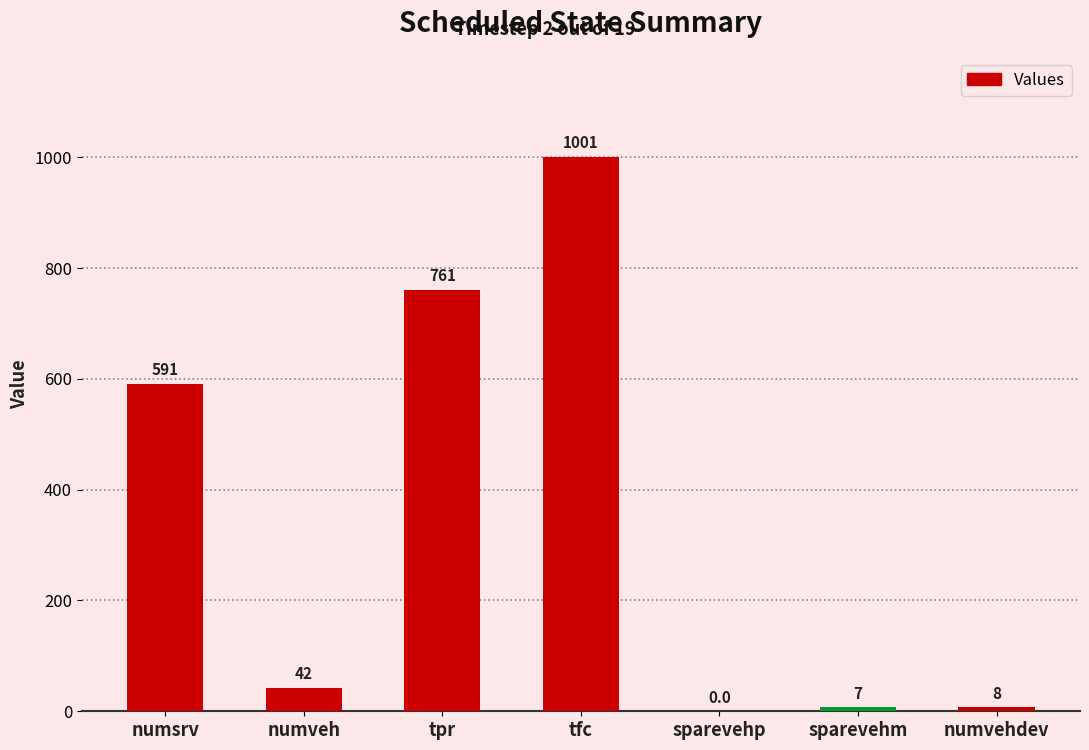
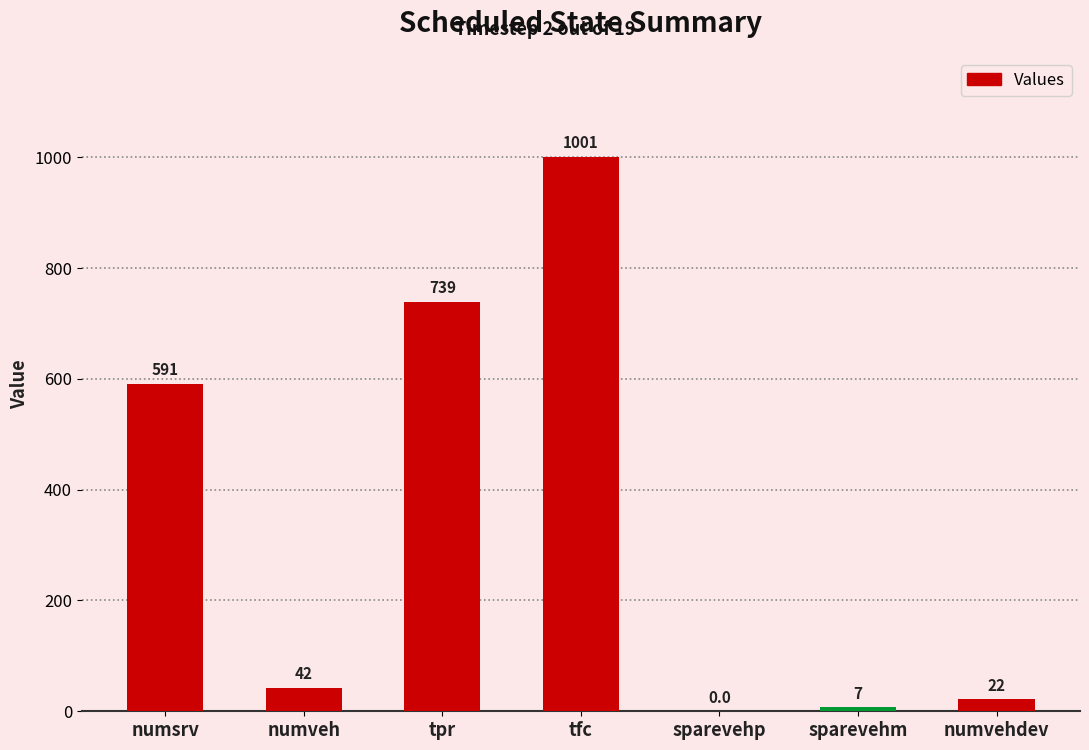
  {
    "numsrv": 591,
    "numveh": 42,
-   "tpr": 761,
+   "tpr": 739,
    "tfc": 1001,
    "sparevehp": 0.0,
    "sparevehm": 7,
-   "numvehdev": 8
+   "numvehdev": 22
  }
